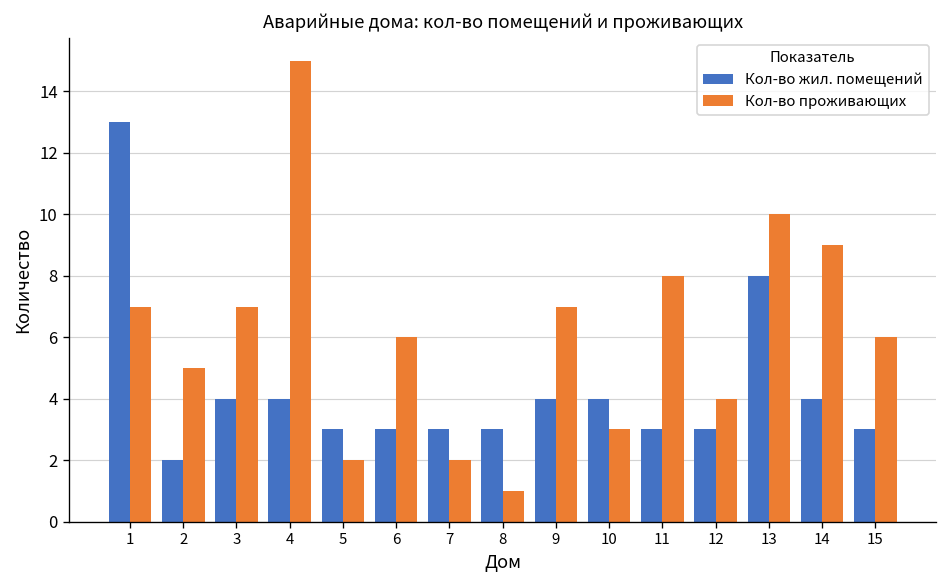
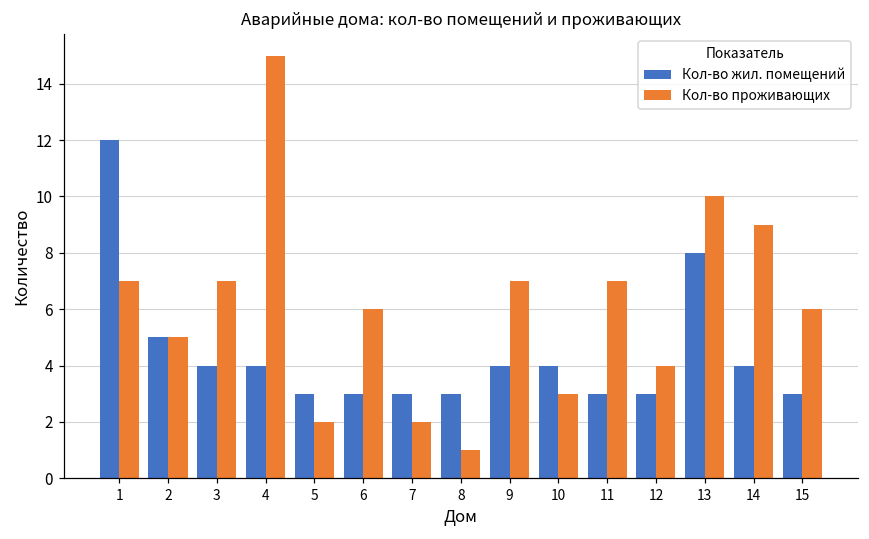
  {
    "Кол-во жил. помещений": {
-     "1": 13,
-     "2": 2,
+     "1": 12,
+     "2": 5,
      "3": 4,
      "4": 4,
      "5": 3,
      "6": 3,
      "7": 3,
      "8": 3,
      "9": 4,
      "10": 4,
      "11": 3,
      "12": 3,
      "13": 8,
      "14": 4,
      "15": 3
    },
    "Кол-во проживающих": {
      "1": 7,
      "2": 5,
      "3": 7,
      "4": 15,
      "5": 2,
      "6": 6,
      "7": 2,
      "8": 1,
      "9": 7,
      "10": 3,
-     "11": 8,
+     "11": 7,
      "12": 4,
      "13": 10,
      "14": 9,
      "15": 6
    }
  }
